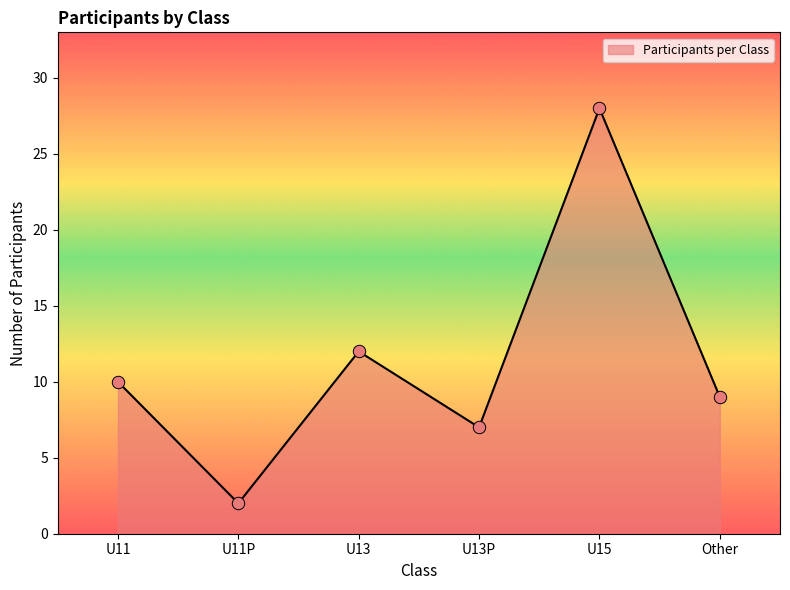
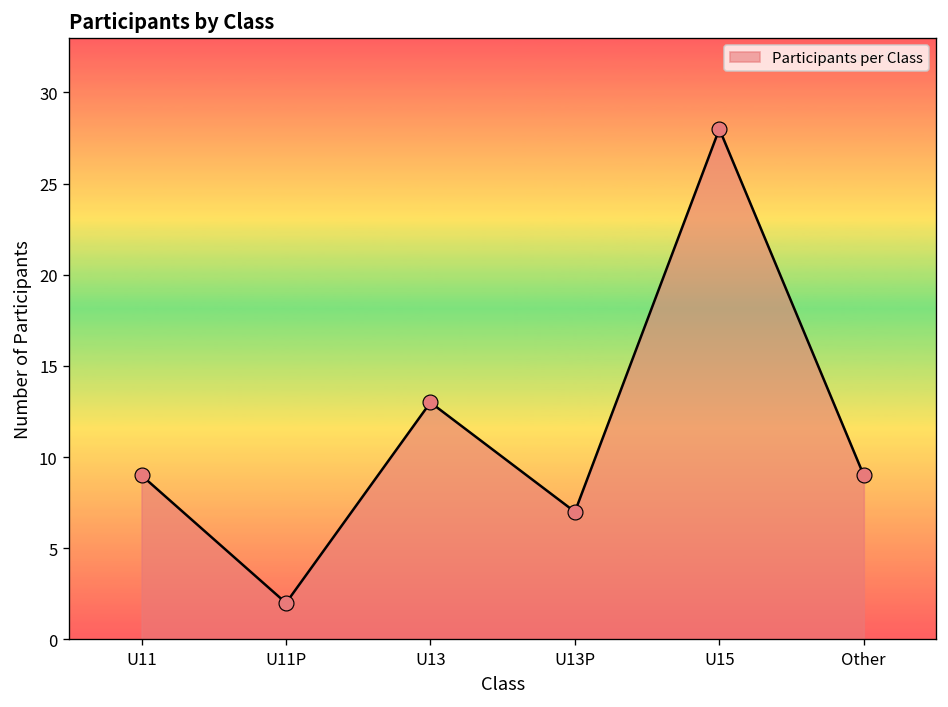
  {
-   "U11": 10,
+   "U11": 9,
    "U11P": 2,
-   "U13": 12,
+   "U13": 13,
    "U13P": 7,
    "U15": 28,
    "Other": 9
  }
